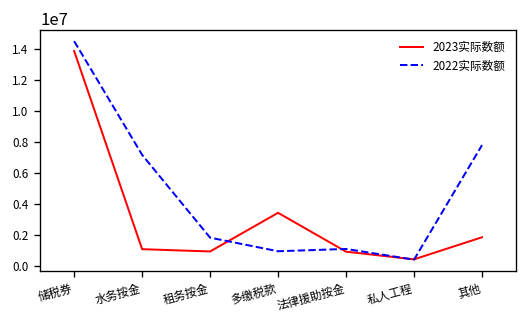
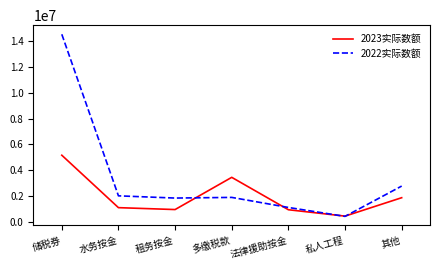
  {
    "2023实际数额": {
-     "储税券": 13900000,
+     "储税券": 5200000,
      "水务按金": 1100000,
      "租务按金": 900000,
      "多缴税款": 3400000,
      "其他": 1900000
    },
    "2022实际数额": {
      "储税券": 14500000,
-     "水务按金": 7200000,
+     "水务按金": 2000000,
      "租务按金": 1800000,
-     "多缴税款": 1000000,
-     "其他": 7800000
+     "多缴税款": 1900000,
+     "其他": 2800000
    }
  }
